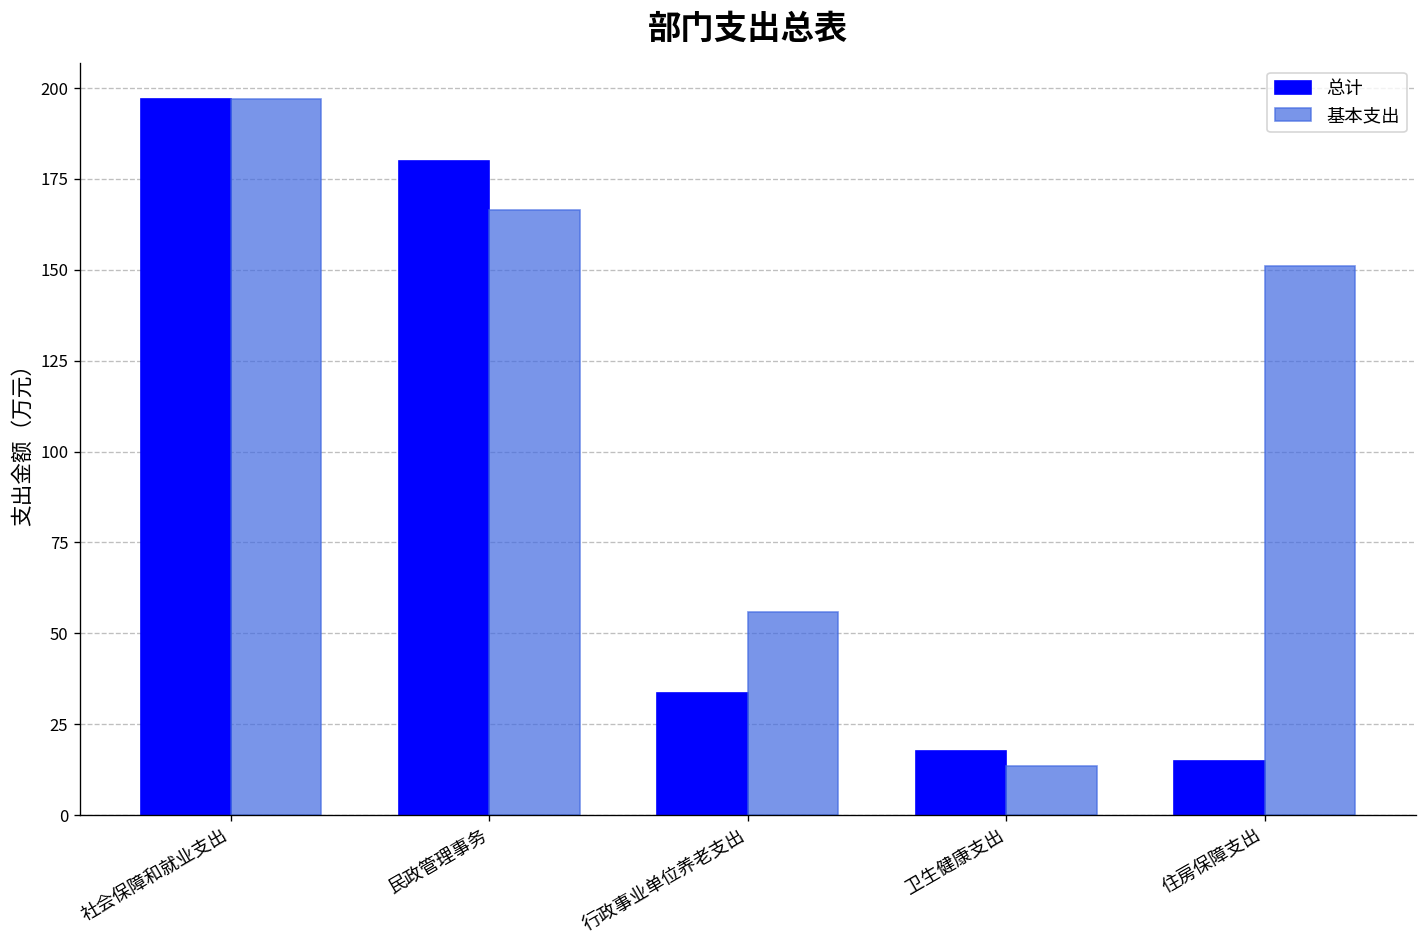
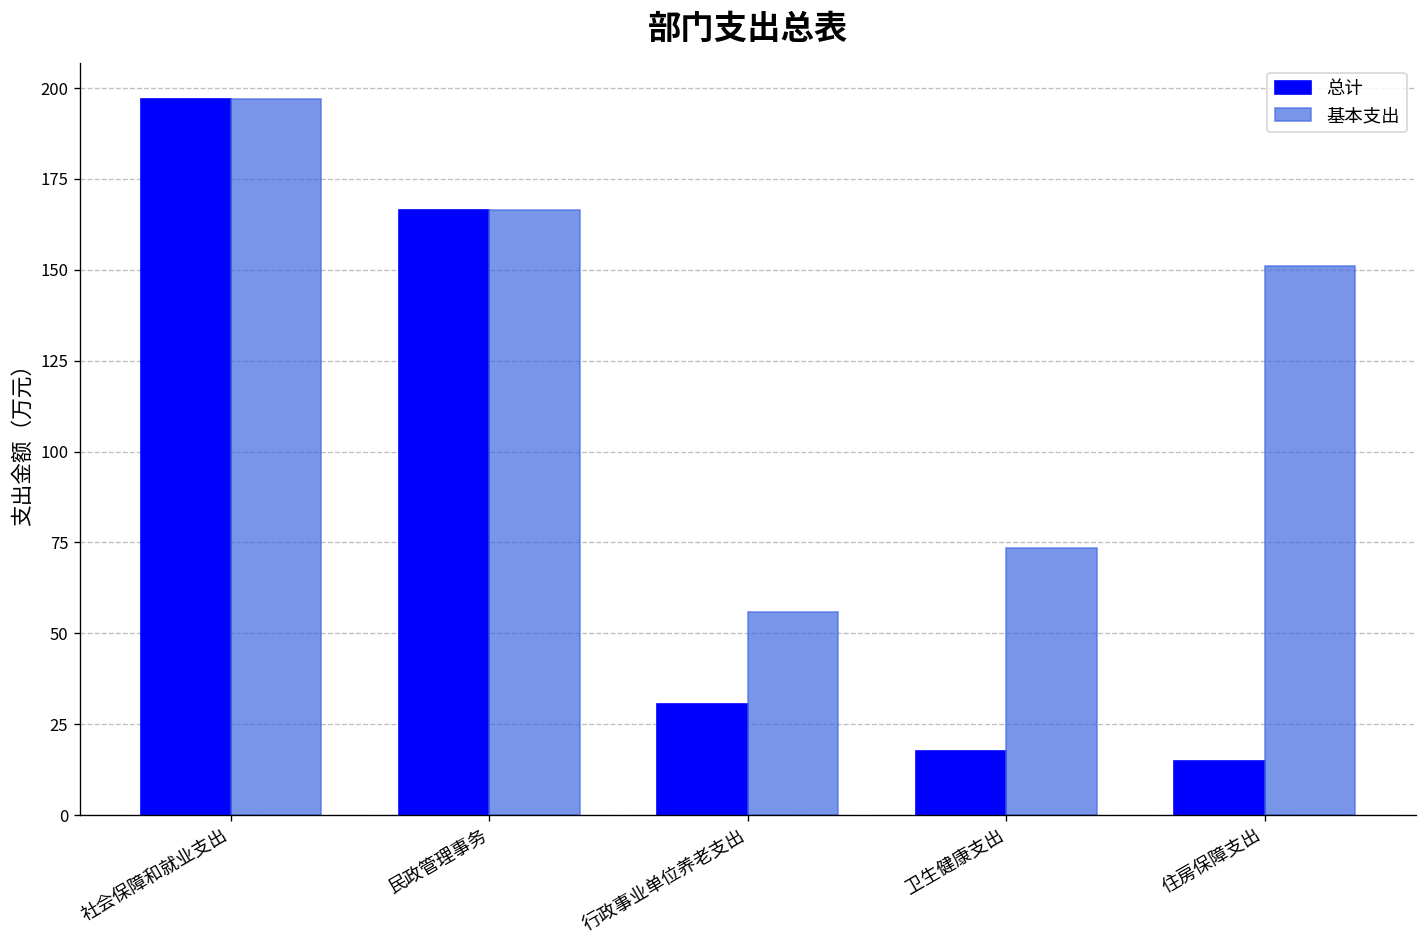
  {
    "总计": {
      "社会保障和就业支出": 197,
-     "民政管理事务": 180,
-     "行政事业单位养老支出": 34,
+     "民政管理事务": 166,
+     "行政事业单位养老支出": 31,
      "卫生健康支出": 18,
      "住房保障支出": 15
    },
    "基本支出": {
      "社会保障和就业支出": 197,
      "民政管理事务": 166,
      "行政事业单位养老支出": 56,
-     "卫生健康支出": 14,
+     "卫生健康支出": 74,
      "住房保障支出": 151
    }
  }
